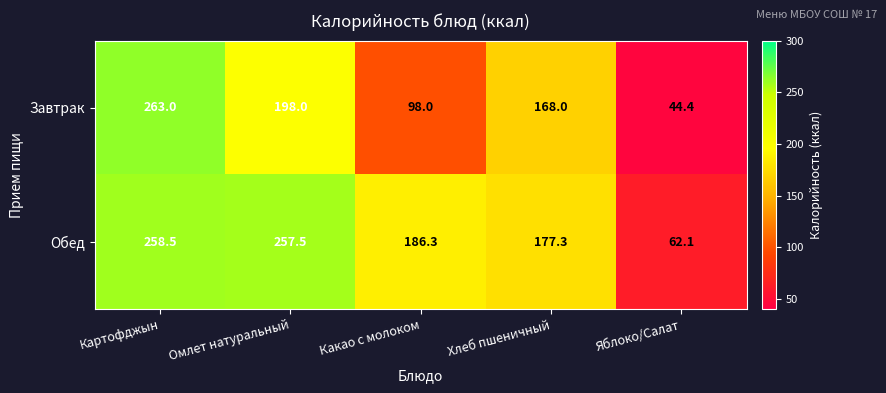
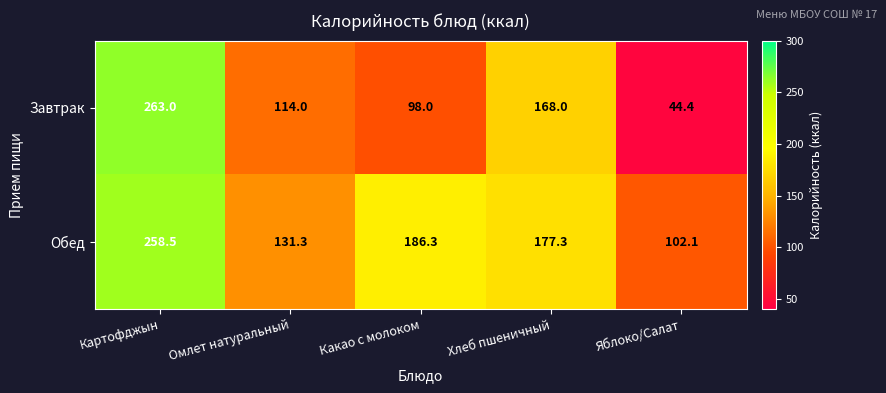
  {
    "Завтрак": {
      "Картофджын": 263.0,
-     "Омлет натуральный": 198.0,
+     "Омлет натуральный": 114.0,
      "Какао с молоком": 98.0,
      "Хлеб пшеничный": 168.0,
      "Яблоко/Салат": 44.4
    },
    "Обед": {
      "Картофджын": 258.5,
-     "Омлет натуральный": 257.5,
+     "Омлет натуральный": 131.3,
      "Какао с молоком": 186.3,
      "Хлеб пшеничный": 177.3,
-     "Яблоко/Салат": 62.1
+     "Яблоко/Салат": 102.1
    }
  }
